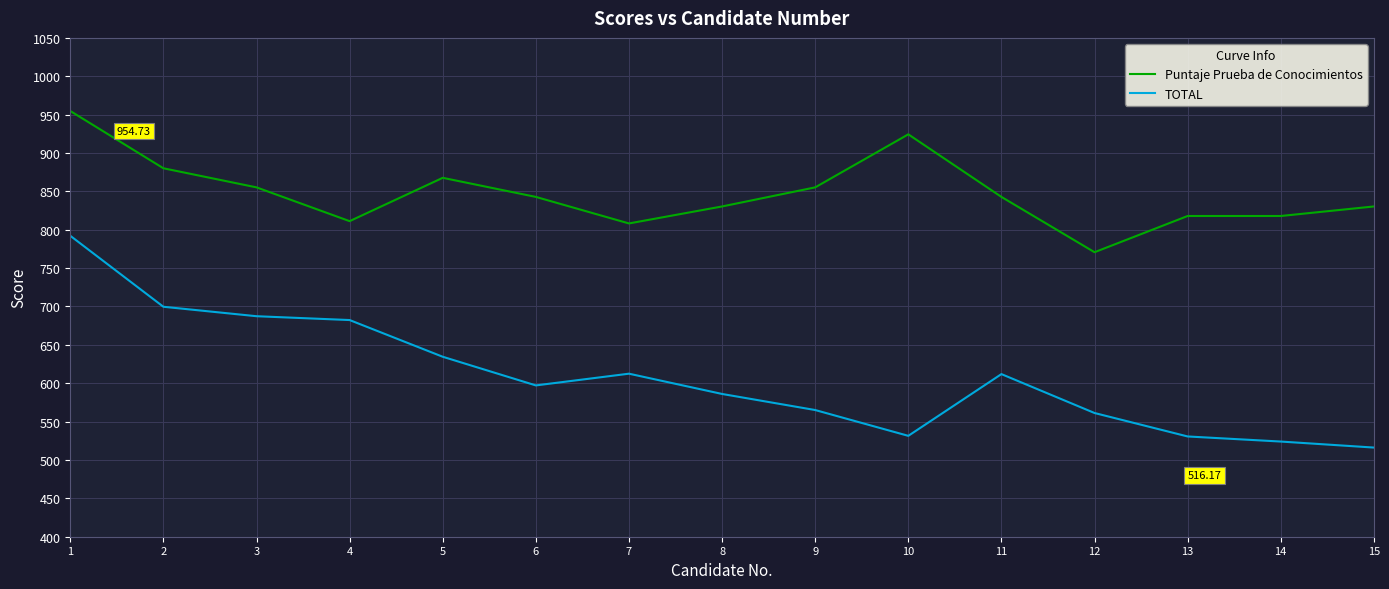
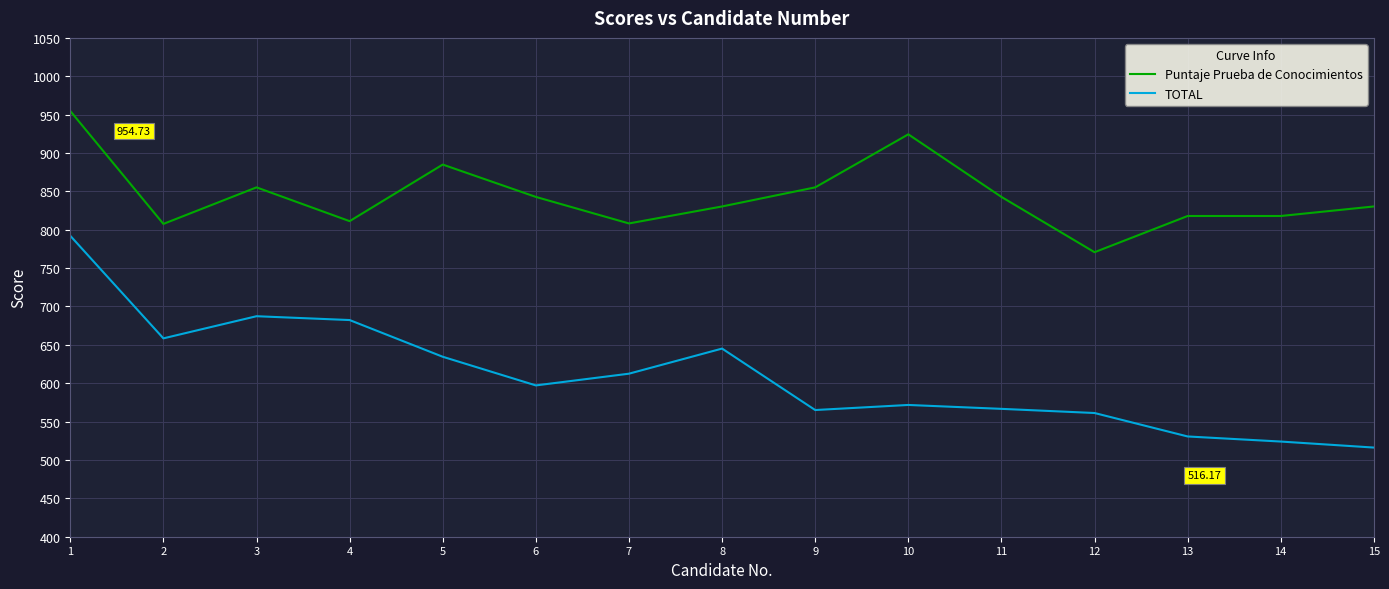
  {
    "Puntaje Prueba de Conocimientos": {
      "1": 950,
-     "2": 880,
+     "2": 810,
      "3": 860,
      "4": 810,
-     "5": 870,
+     "5": 880,
      "6": 840,
      "7": 810,
      "8": 830,
      "9": 860,
      "10": 920,
      "11": 840,
      "12": 770,
      "13": 820,
      "14": 820,
      "15": 830
    },
    "TOTAL": {
      "1": 790,
-     "2": 700,
+     "2": 660,
      "3": 690,
      "4": 680,
      "5": 630,
      "6": 600,
      "7": 610,
-     "8": 590,
+     "8": 650,
      "9": 570,
-     "10": 530,
-     "11": 610,
+     "10": 570,
+     "11": 570,
      "12": 560,
      "13": 530,
      "14": 520,
      "15": 520
    }
  }
